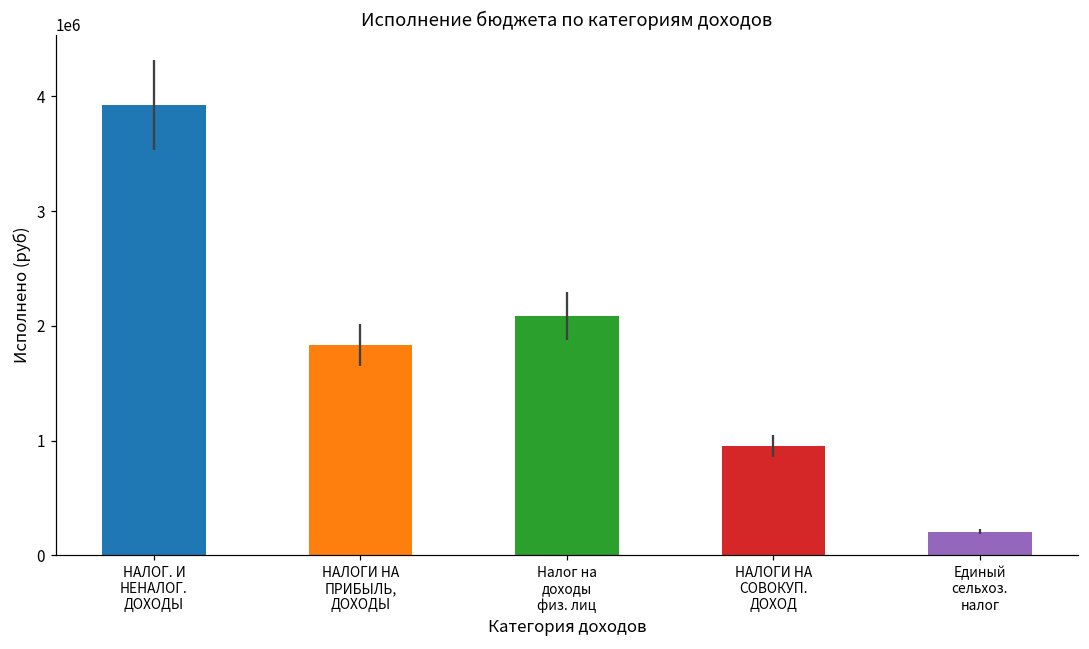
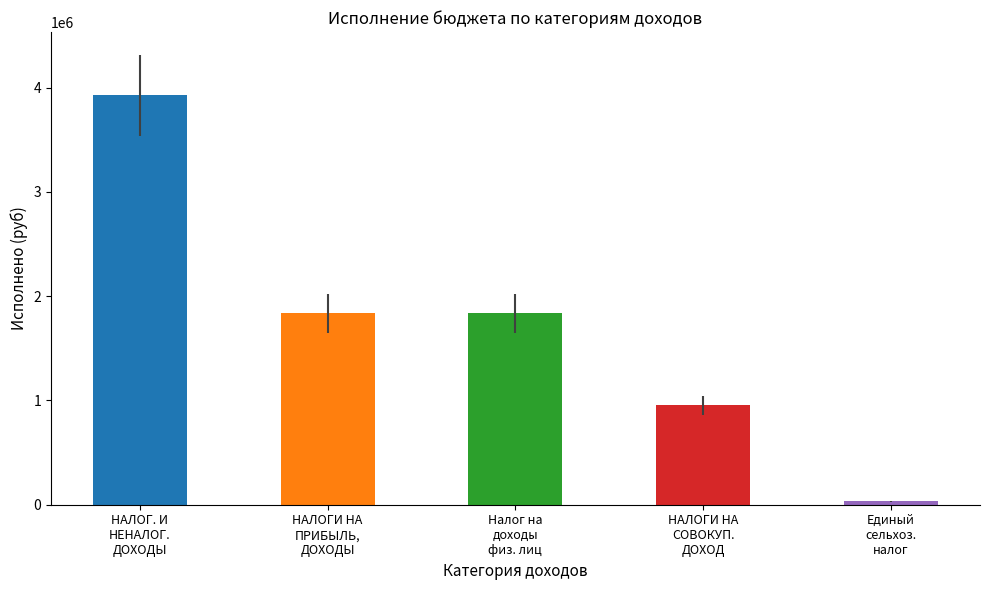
  {
    "НАЛОГ. И НЕНАЛОГ. ДОХОДЫ": 3920000,
    "НАЛОГИ НА ПРИБЫЛЬ, ДОХОДЫ": 1830000,
-   "Налог на доходы физ. лиц": 2080000,
+   "Налог на доходы физ. лиц": 1830000,
    "НАЛОГИ НА СОВОКУП. ДОХОД": 950000,
-   "Единый сельхоз. налог": 200000
+   "Единый сельхоз. налог": 30000
  }
